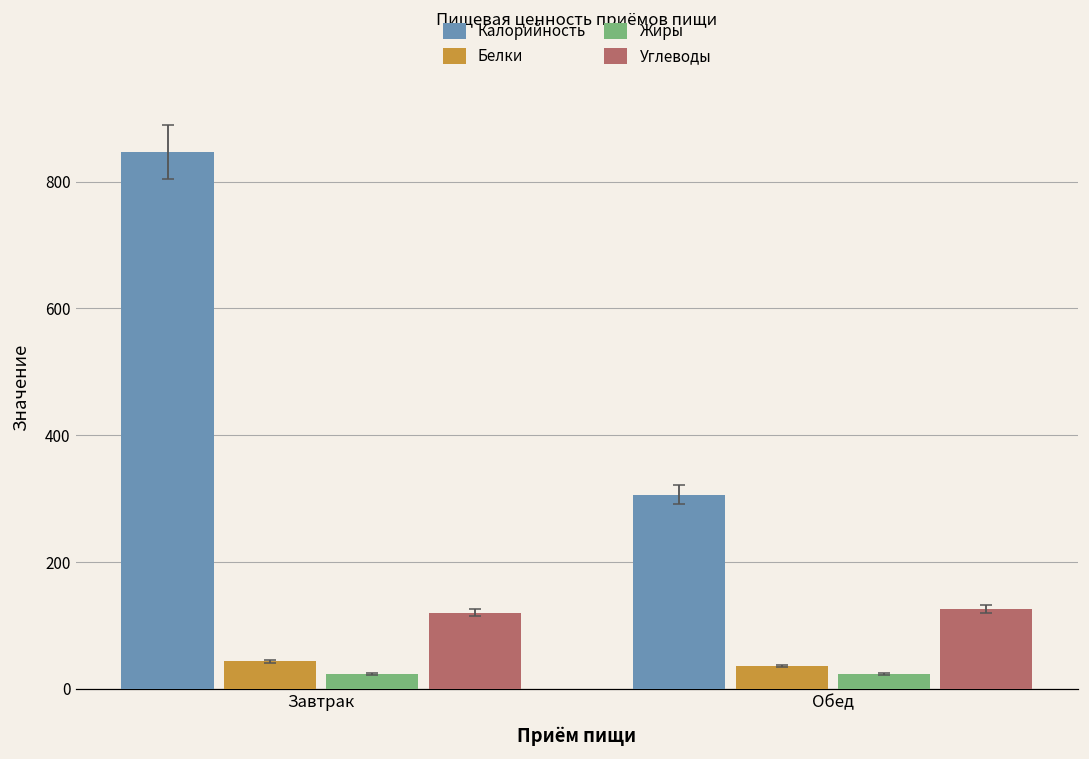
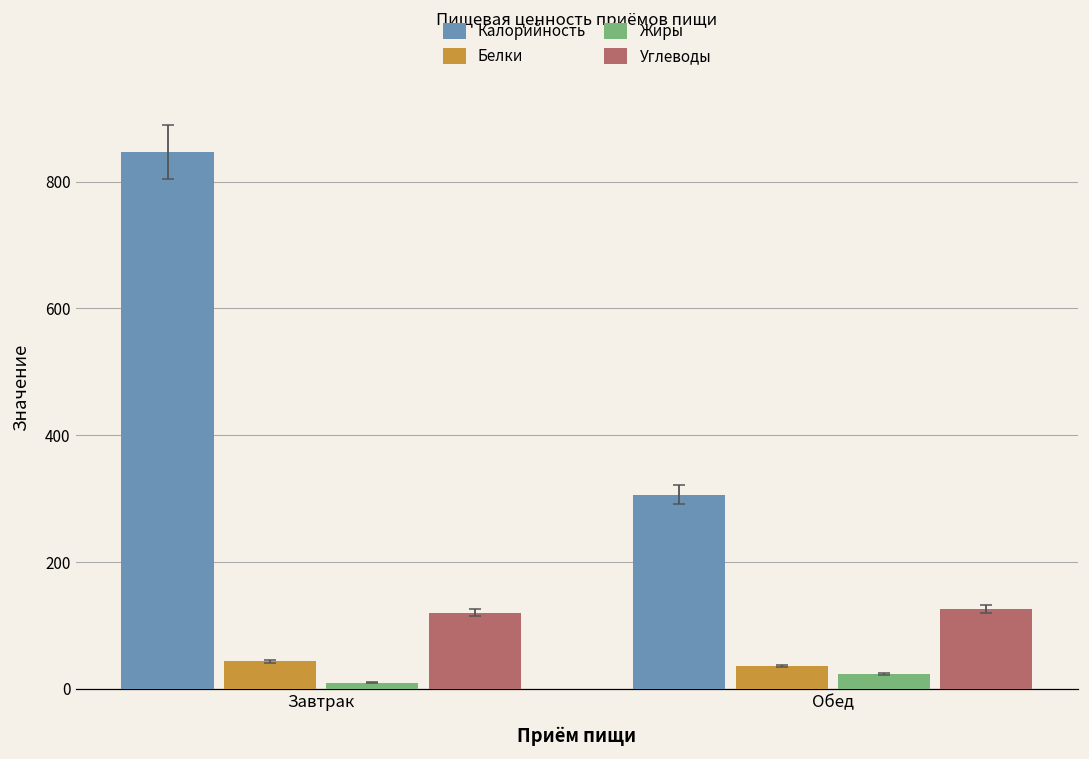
  {
    "Калорийность": {
      "Завтрак": 850,
      "Обед": 310
    },
    "Белки": {
      "Завтрак": 40,
      "Обед": 40
    },
    "Жиры": {
-     "Завтрак": 20,
+     "Завтрак": 10,
      "Обед": 20
    },
    "Углеводы": {
      "Завтрак": 120,
      "Обед": 130
    }
  }
